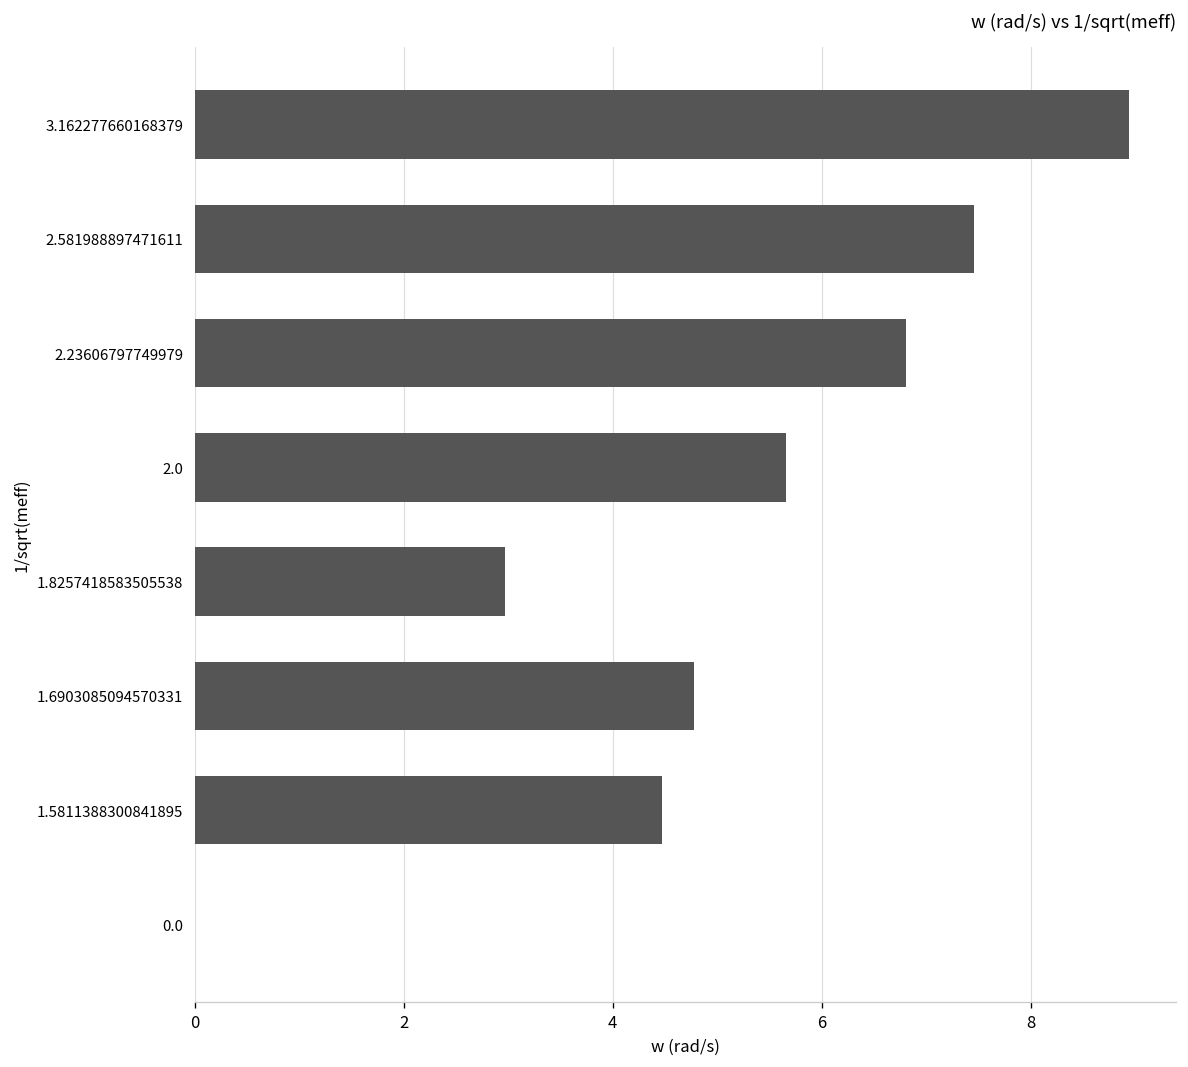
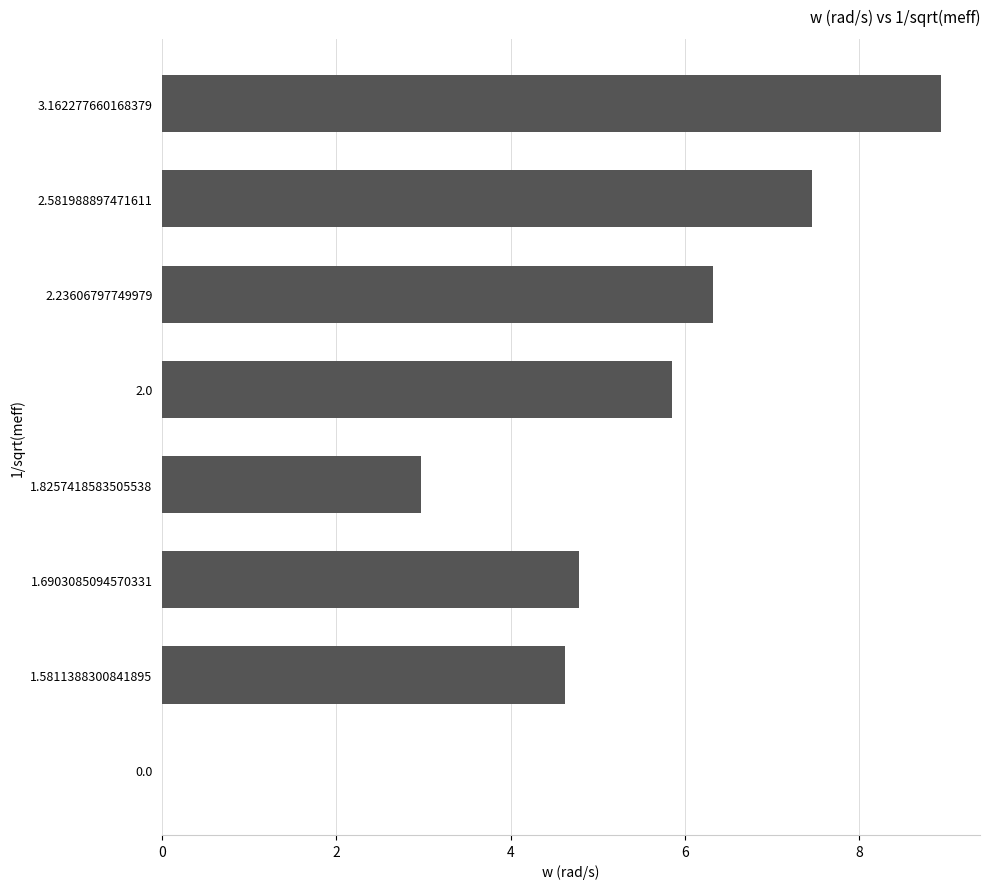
  {
    "3.162277660168379": 8.9,
    "2.581988897471611": 7.5,
-   "2.23606797749979": 6.8,
-   "2.0": 5.7,
+   "2.23606797749979": 6.3,
+   "2.0": 5.9,
    "1.8257418583505538": 3.0,
    "1.6903085094570331": 4.8,
-   "1.5811388300841895": 4.5,
+   "1.5811388300841895": 4.6,
    "0.0": 0.0
  }
